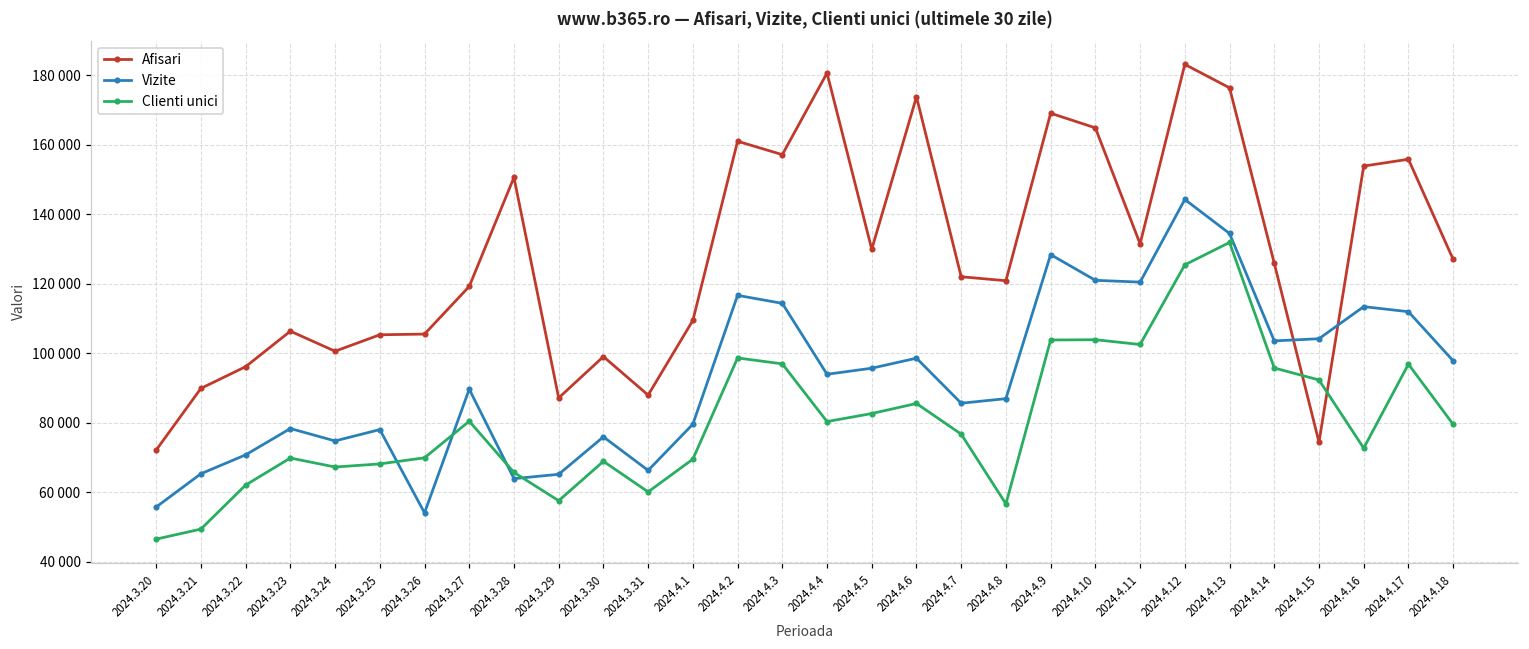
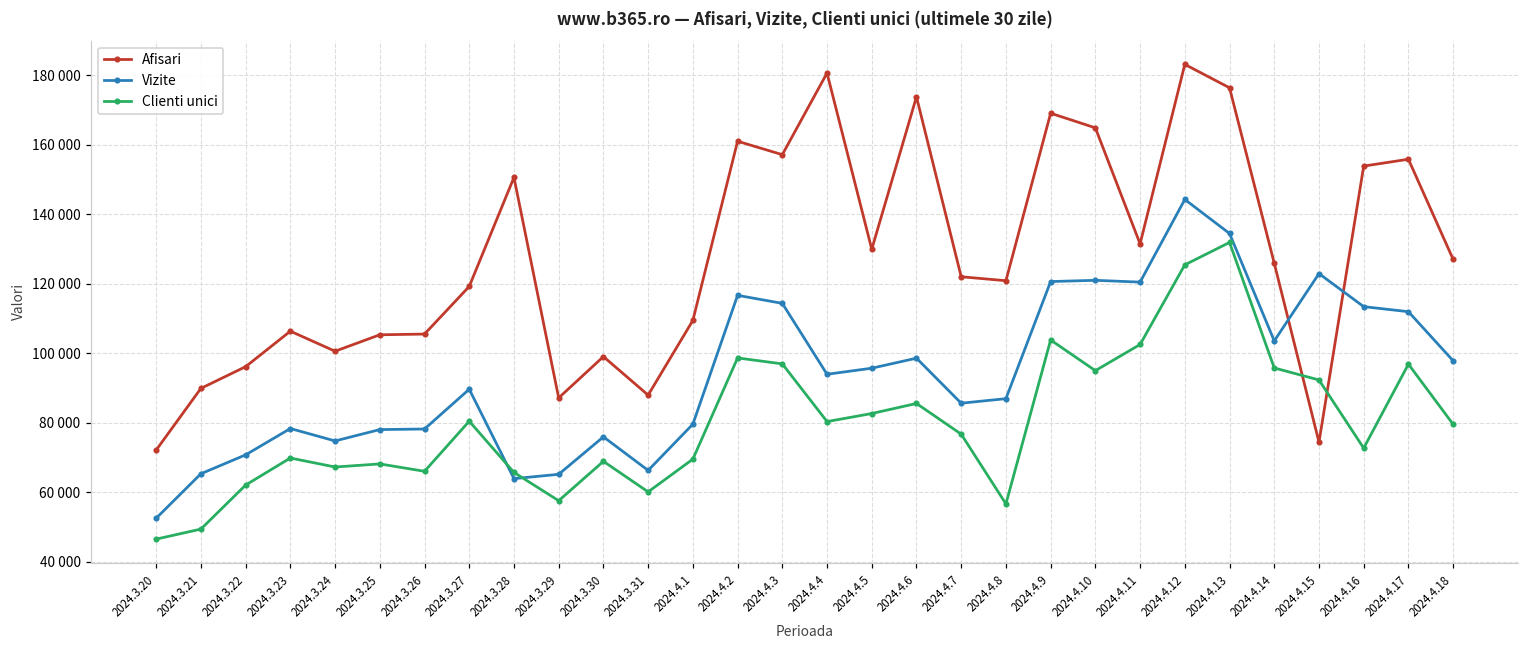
  {
    "Afisari": {
      "2024.3.20": 72000,
      "2024.3.21": 90000,
      "2024.3.22": 96000,
      "2024.3.23": 106000,
      "2024.3.24": 101000,
      "2024.3.25": 105000,
      "2024.3.26": 106000,
      "2024.3.27": 119000,
      "2024.3.28": 151000,
      "2024.3.29": 87000,
      "2024.3.30": 99000,
      "2024.3.31": 88000,
      "2024.4.1": 109000,
      "2024.4.2": 161000,
      "2024.4.3": 157000,
      "2024.4.4": 181000,
      "2024.4.5": 130000,
      "2024.4.6": 174000,
      "2024.4.7": 122000,
      "2024.4.8": 121000,
      "2024.4.9": 169000,
      "2024.4.10": 165000,
      "2024.4.11": 131000,
      "2024.4.12": 183000,
      "2024.4.13": 176000,
      "2024.4.14": 126000,
      "2024.4.15": 74000,
      "2024.4.16": 154000,
      "2024.4.17": 156000,
      "2024.4.18": 127000
    },
    "Vizite": {
-     "2024.3.20": 56000,
+     "2024.3.20": 53000,
      "2024.3.21": 65000,
      "2024.3.22": 71000,
      "2024.3.23": 78000,
      "2024.3.24": 75000,
      "2024.3.25": 78000,
-     "2024.3.26": 54000,
+     "2024.3.26": 78000,
      "2024.3.27": 90000,
      "2024.3.28": 64000,
      "2024.3.29": 65000,
      "2024.3.30": 76000,
      "2024.3.31": 66000,
      "2024.4.1": 80000,
      "2024.4.2": 117000,
      "2024.4.3": 114000,
      "2024.4.4": 94000,
      "2024.4.5": 96000,
      "2024.4.6": 99000,
      "2024.4.7": 86000,
      "2024.4.8": 87000,
-     "2024.4.9": 128000,
+     "2024.4.9": 121000,
      "2024.4.10": 121000,
      "2024.4.11": 120000,
      "2024.4.12": 144000,
      "2024.4.13": 134000,
      "2024.4.14": 104000,
-     "2024.4.15": 104000,
+     "2024.4.15": 123000,
      "2024.4.16": 113000,
      "2024.4.17": 112000,
      "2024.4.18": 98000
    },
    "Clienti unici": {
      "2024.3.20": 46000,
      "2024.3.21": 49000,
      "2024.3.22": 62000,
      "2024.3.23": 70000,
      "2024.3.24": 67000,
      "2024.3.25": 68000,
-     "2024.3.26": 70000,
+     "2024.3.26": 66000,
      "2024.3.27": 80000,
      "2024.3.28": 66000,
      "2024.3.29": 58000,
      "2024.3.30": 69000,
      "2024.3.31": 60000,
      "2024.4.1": 70000,
      "2024.4.2": 99000,
      "2024.4.3": 97000,
      "2024.4.4": 80000,
      "2024.4.5": 83000,
      "2024.4.6": 86000,
      "2024.4.7": 77000,
      "2024.4.8": 57000,
      "2024.4.9": 104000,
-     "2024.4.10": 104000,
+     "2024.4.10": 95000,
      "2024.4.11": 103000,
      "2024.4.12": 125000,
      "2024.4.13": 132000,
      "2024.4.14": 96000,
      "2024.4.15": 92000,
      "2024.4.16": 73000,
      "2024.4.17": 97000,
      "2024.4.18": 80000
    }
  }
